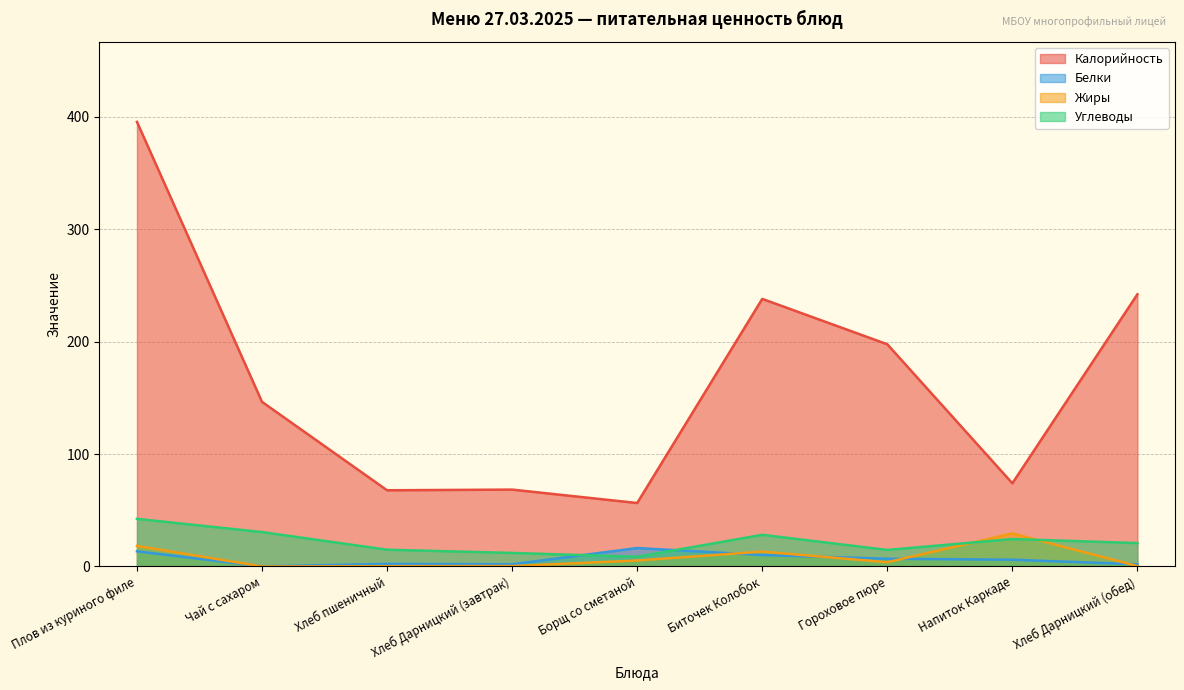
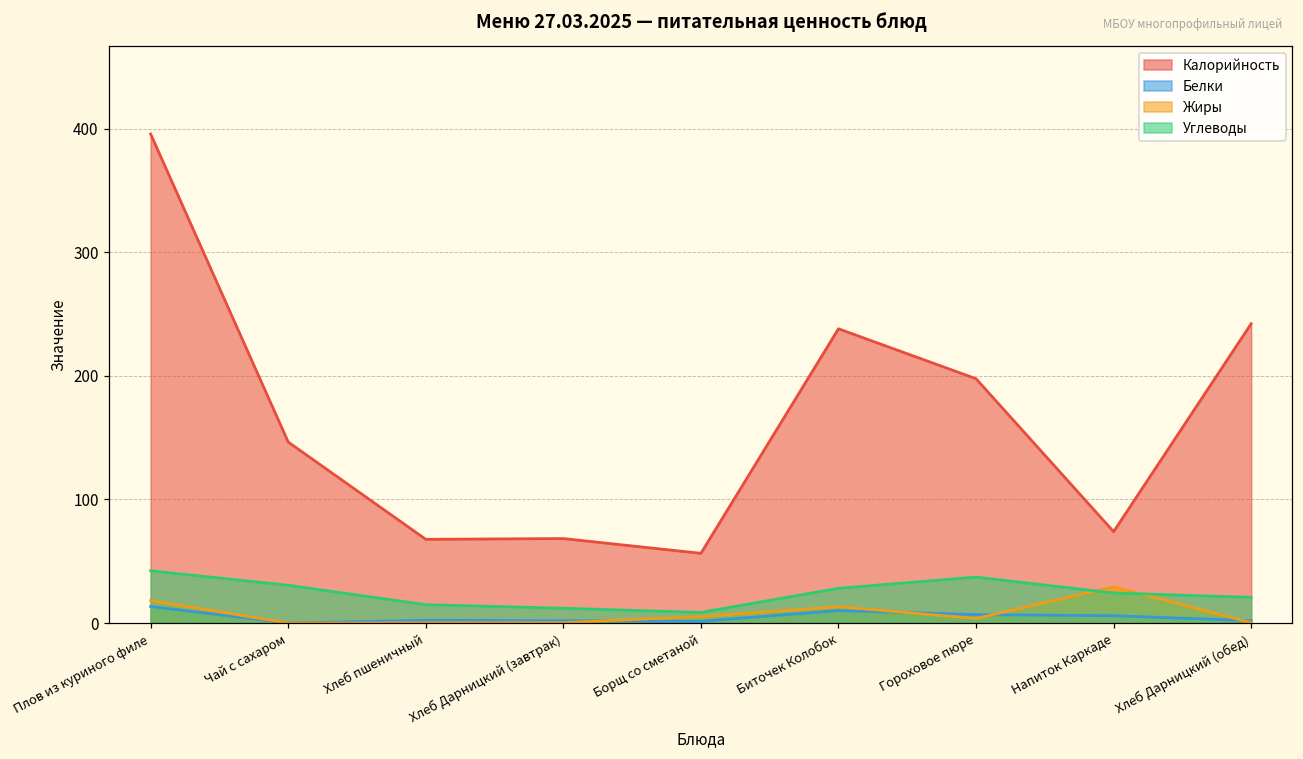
  {
    "Калорийность": {
      "Плов из куриного филе": 396,
      "Чай с сахаром": 146,
      "Хлеб пшеничный": 68,
      "Хлеб Дарницкий (завтрак)": 68,
      "Борщ со сметаной": 56,
      "Биточек Колобок": 238,
      "Гороховое пюре": 198,
      "Напиток Каркаде": 74,
      "Хлеб Дарницкий (обед)": 242
    },
    "Белки": {
      "Плов из куриного филе": 13,
-     "Борщ со сметаной": 16,
+     "Борщ со сметаной": 2,
      "Биточек Колобок": 10,
      "Гороховое пюре": 7,
      "Напиток Каркаде": 6
    },
    "Жиры": {
      "Плов из куриного филе": 18,
      "Борщ со сметаной": 5,
      "Биточек Колобок": 13,
      "Гороховое пюре": 4,
      "Напиток Каркаде": 29
    },
    "Углеводы": {
      "Плов из куриного филе": 42,
      "Чай с сахаром": 31,
      "Хлеб пшеничный": 15,
      "Хлеб Дарницкий (завтрак)": 12,
      "Борщ со сметаной": 9,
      "Биточек Колобок": 28,
-     "Гороховое пюре": 15,
+     "Гороховое пюре": 37,
      "Напиток Каркаде": 24,
      "Хлеб Дарницкий (обед)": 21
    }
  }
